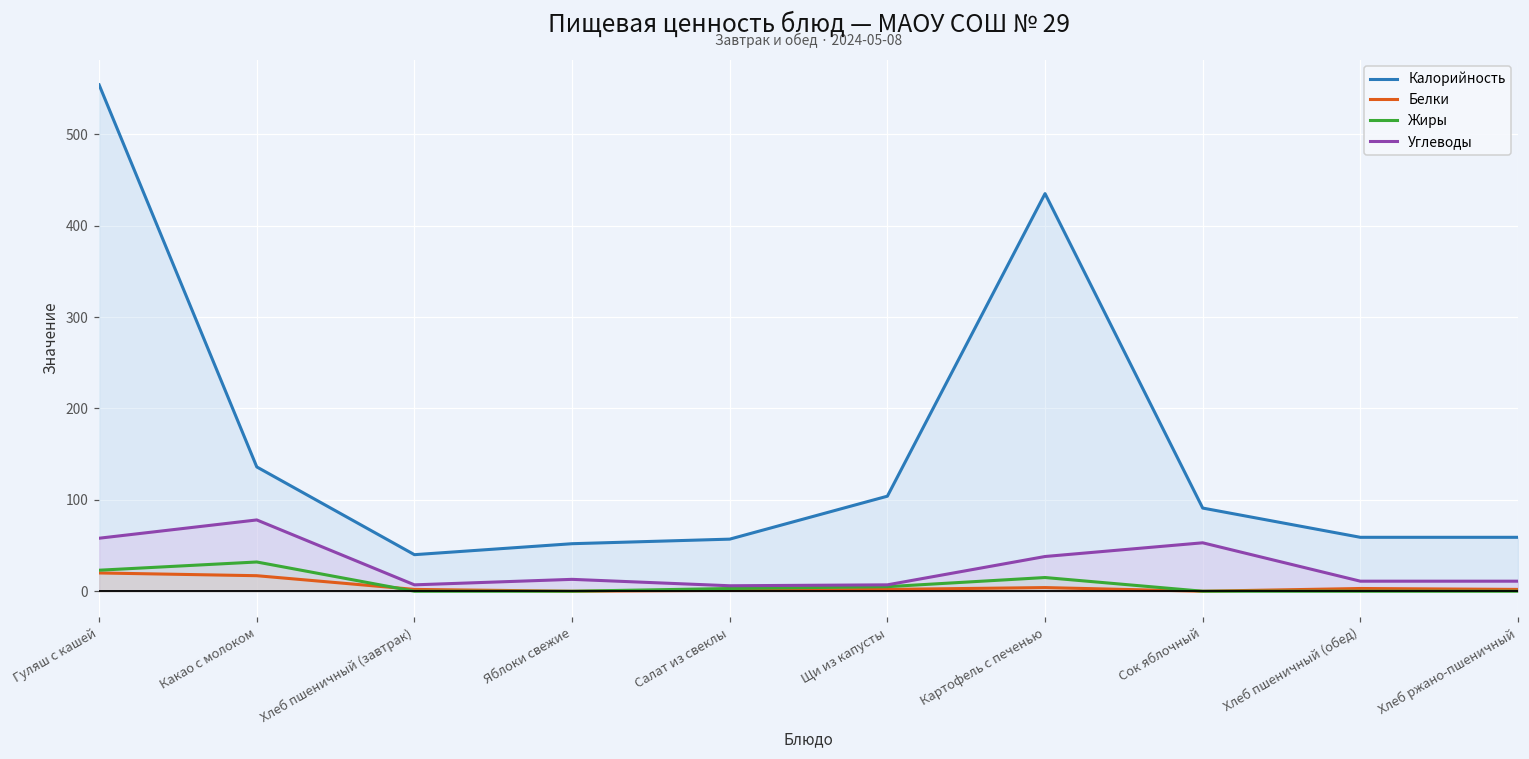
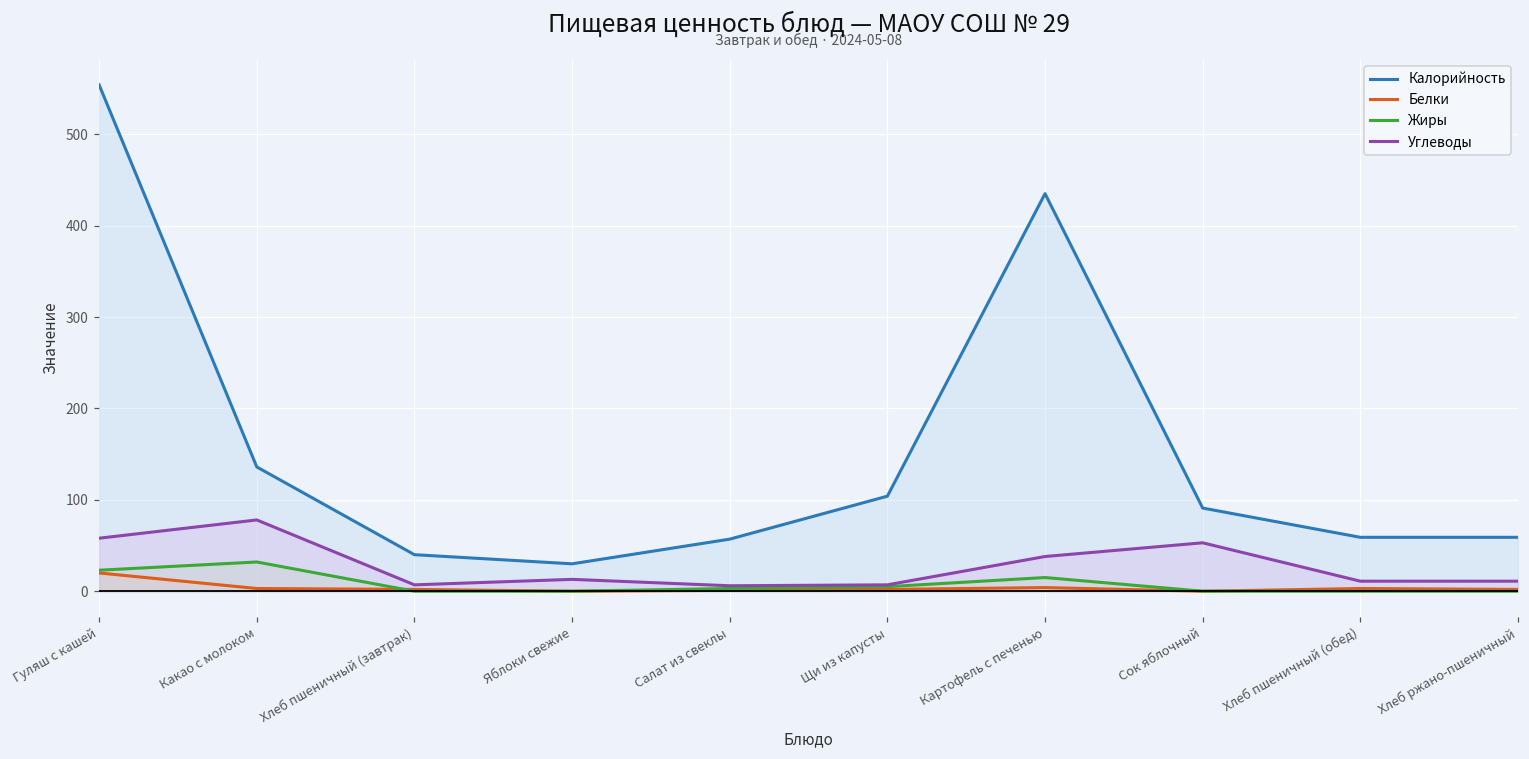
  {
    "Калорийность": {
      "Гуляш с кашей": 550,
      "Какао с молоком": 140,
      "Хлеб пшеничный (завтрак)": 40,
-     "Яблоки свежие": 50,
+     "Яблоки свежие": 30,
      "Салат из свеклы": 60,
      "Щи из капусты": 100,
      "Картофель с печенью": 440,
      "Сок яблочный": 90,
      "Хлеб пшеничный (обед)": 60,
      "Хлеб ржано-пшеничный": 60
    },
    "Белки": {
-     "Какао с молоком": 20,
+     "Какао с молоком": 0,
      "Картофель с печенью": 0
    },
    "Жиры": {
      "Какао с молоком": 30,
      "Картофель с печенью": 20
    },
    "Углеводы": {
      "Гуляш с кашей": 60,
      "Какао с молоком": 80,
      "Хлеб пшеничный (завтрак)": 10,
      "Яблоки свежие": 10,
      "Картофель с печенью": 40,
      "Сок яблочный": 50,
      "Хлеб пшеничный (обед)": 10,
      "Хлеб ржано-пшеничный": 10
    }
  }
